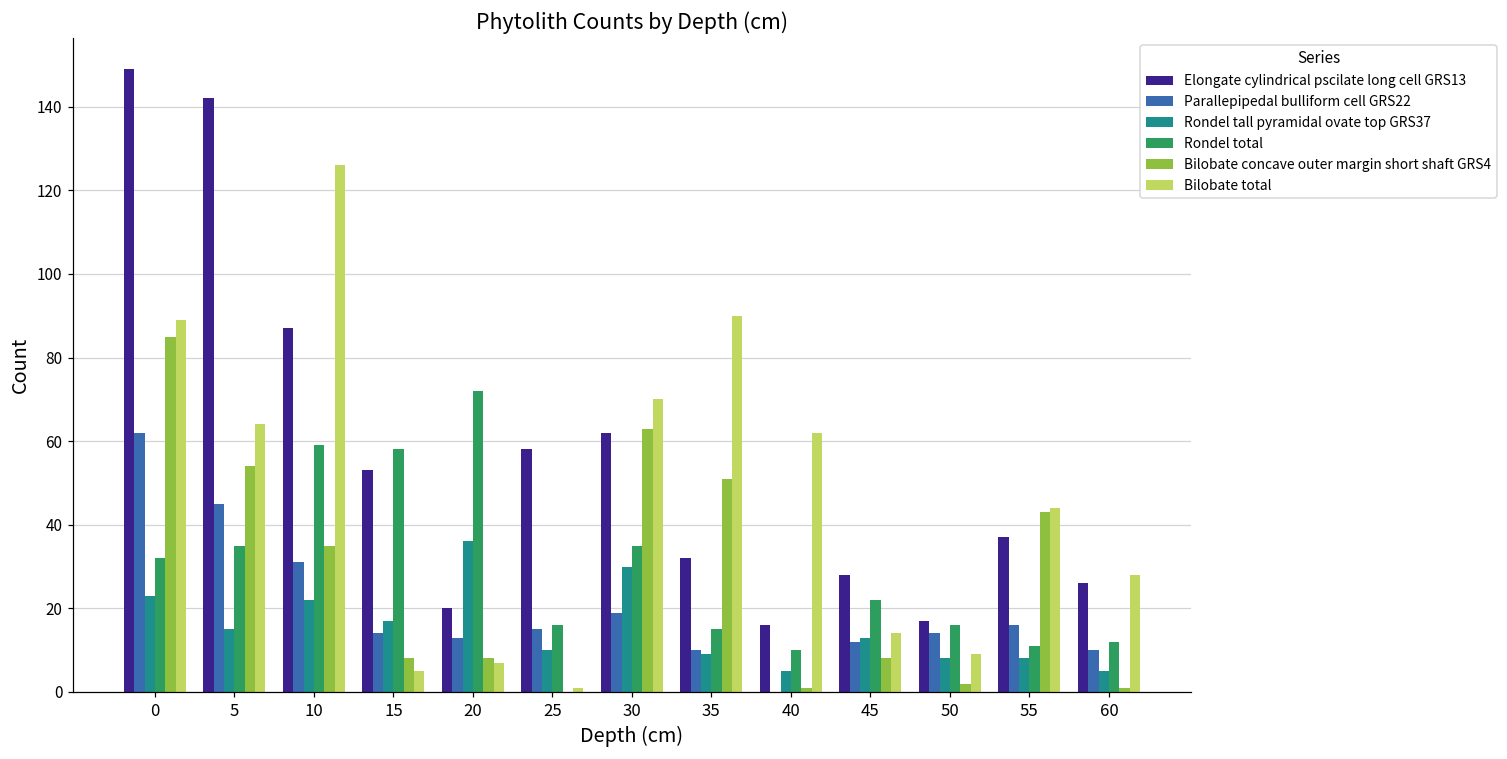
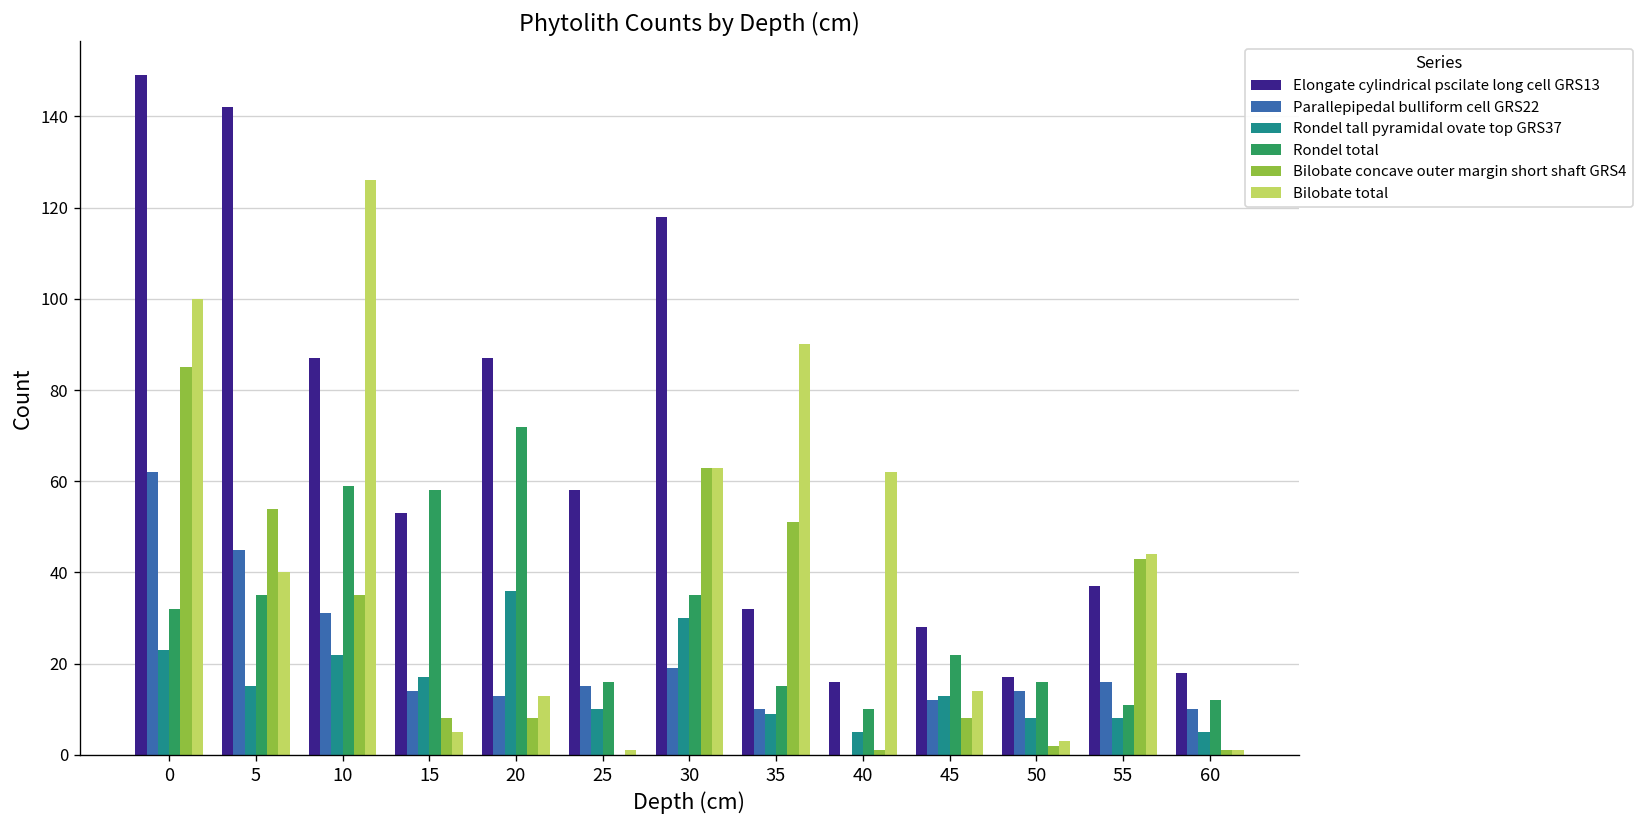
  {
    "Elongate cylindrical pscilate long cell GRS13": {
      "0": 149,
      "5": 142,
      "10": 87,
      "15": 53,
-     "20": 20,
+     "20": 87,
      "25": 58,
-     "30": 62,
+     "30": 118,
      "35": 32,
      "40": 16,
      "45": 28,
      "50": 17,
      "55": 37,
-     "60": 26
+     "60": 18
    },
    "Bilobate concave outer margin short shaft GRS4": {
      "0": 85,
      "5": 54,
      "10": 35,
      "15": 8,
      "20": 8,
      "25": 0,
      "30": 63,
      "35": 51,
      "40": 1,
      "45": 8,
      "50": 2,
      "55": 43,
      "60": 1
    },
    "Bilobate total": {
-     "0": 89,
-     "5": 64,
+     "0": 100,
+     "5": 40,
      "10": 126,
      "15": 5,
-     "20": 7,
+     "20": 13,
      "25": 1,
-     "30": 70,
+     "30": 63,
      "35": 90,
      "40": 62,
      "45": 14,
-     "50": 9,
+     "50": 3,
      "55": 44,
-     "60": 28
+     "60": 1
    }
  }
